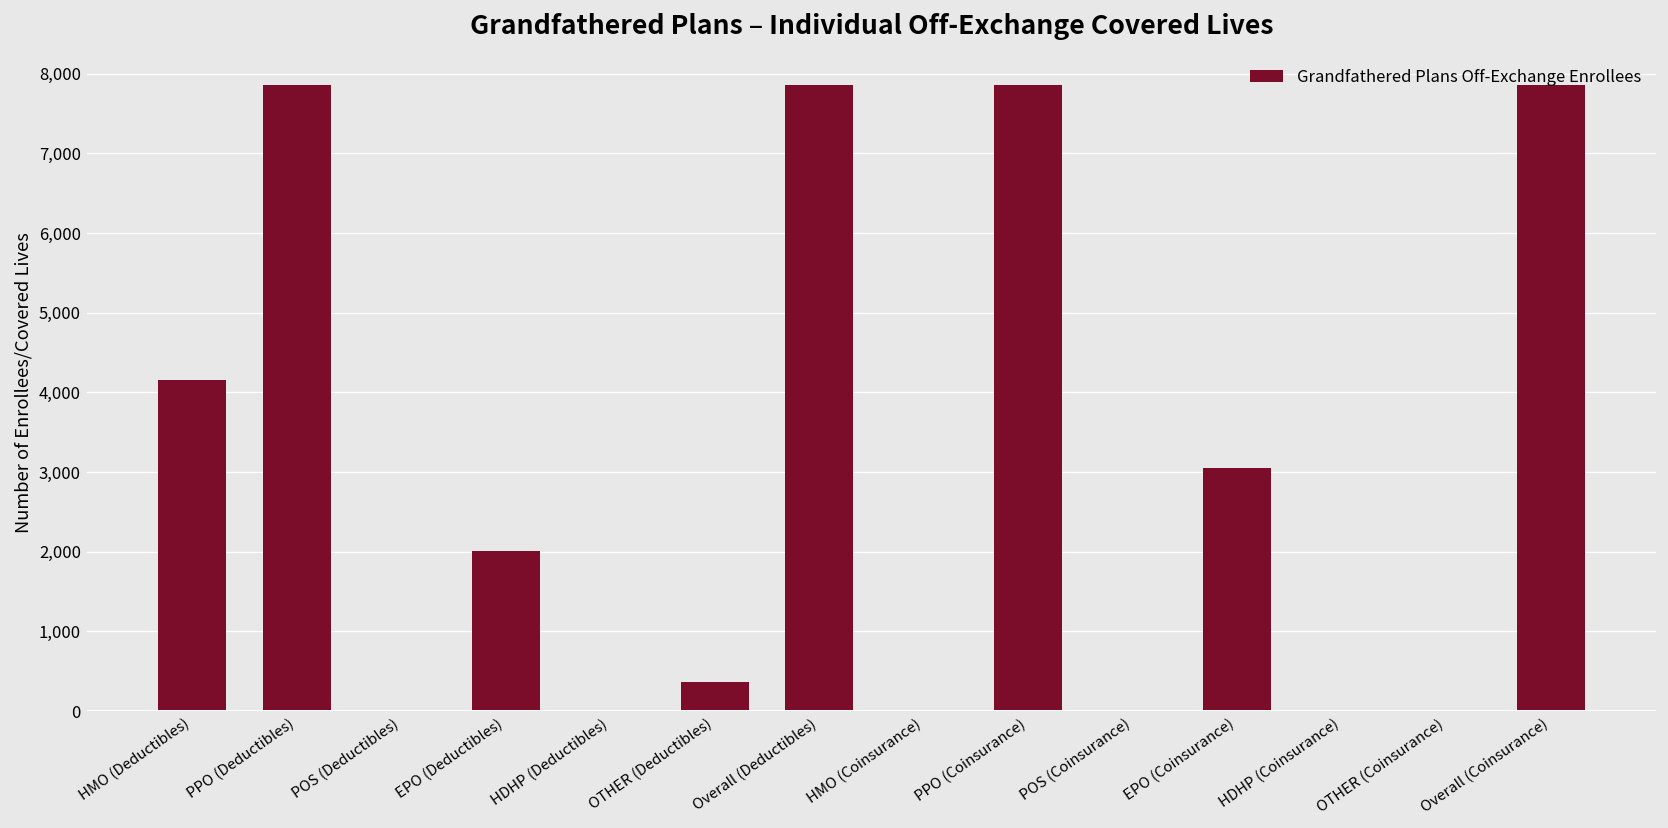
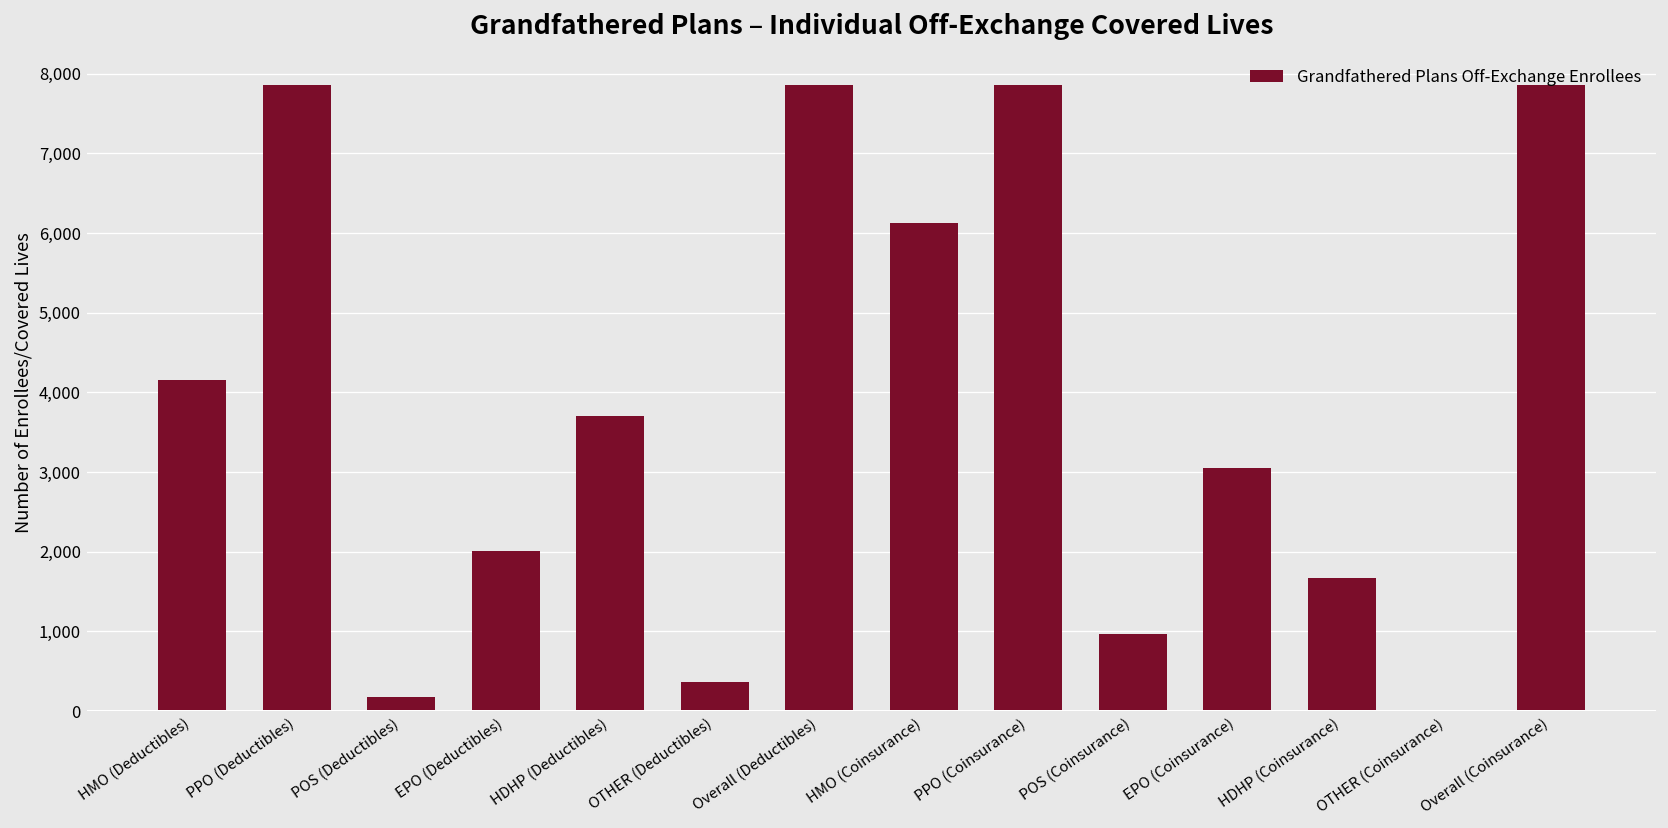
  {
    "HMO (Deductibles)": "4,200",
    "PPO (Deductibles)": "7,900",
-   "POS (Deductibles)": "0",
+   "POS (Deductibles)": "200",
    "EPO (Deductibles)": "2,000",
-   "HDHP (Deductibles)": "0",
+   "HDHP (Deductibles)": "3,700",
    "OTHER (Deductibles)": "400",
    "Overall (Deductibles)": "7,900",
-   "HMO (Coinsurance)": "0",
+   "HMO (Coinsurance)": "6,100",
    "PPO (Coinsurance)": "7,900",
-   "POS (Coinsurance)": "0",
+   "POS (Coinsurance)": "1,000",
    "EPO (Coinsurance)": "3,000",
-   "HDHP (Coinsurance)": "0",
+   "HDHP (Coinsurance)": "1,700",
    "OTHER (Coinsurance)": "0",
    "Overall (Coinsurance)": "7,900"
  }
